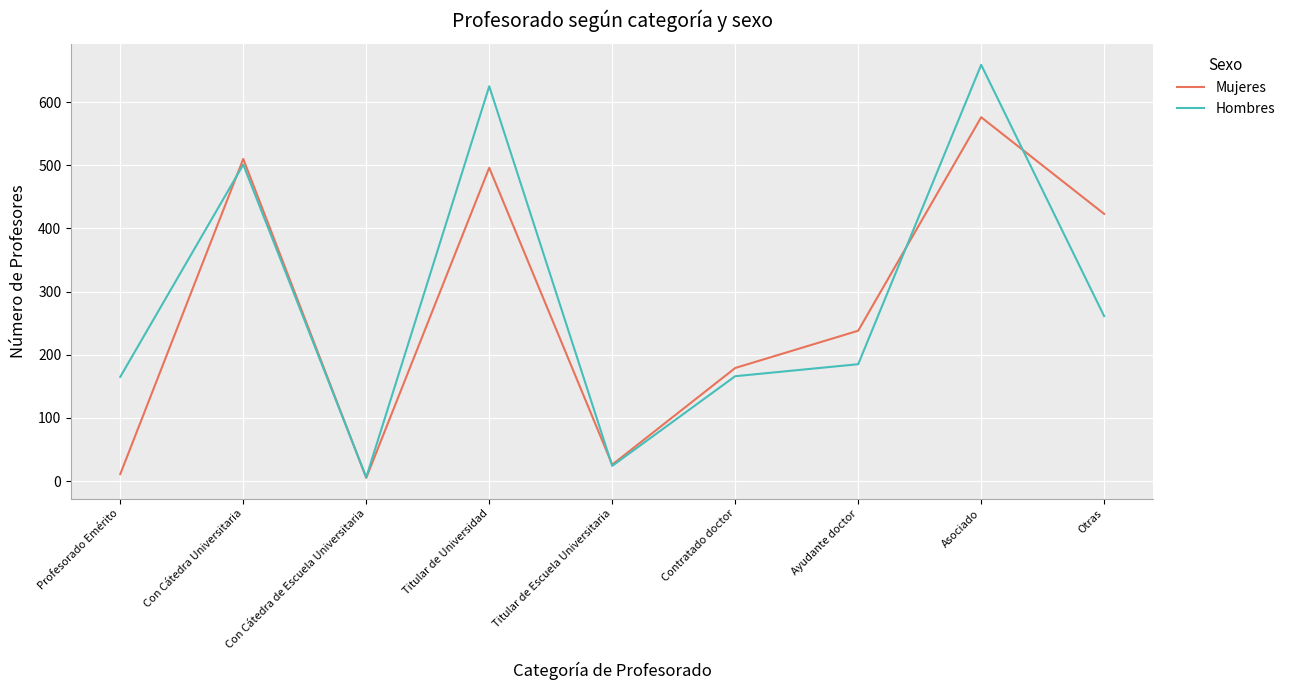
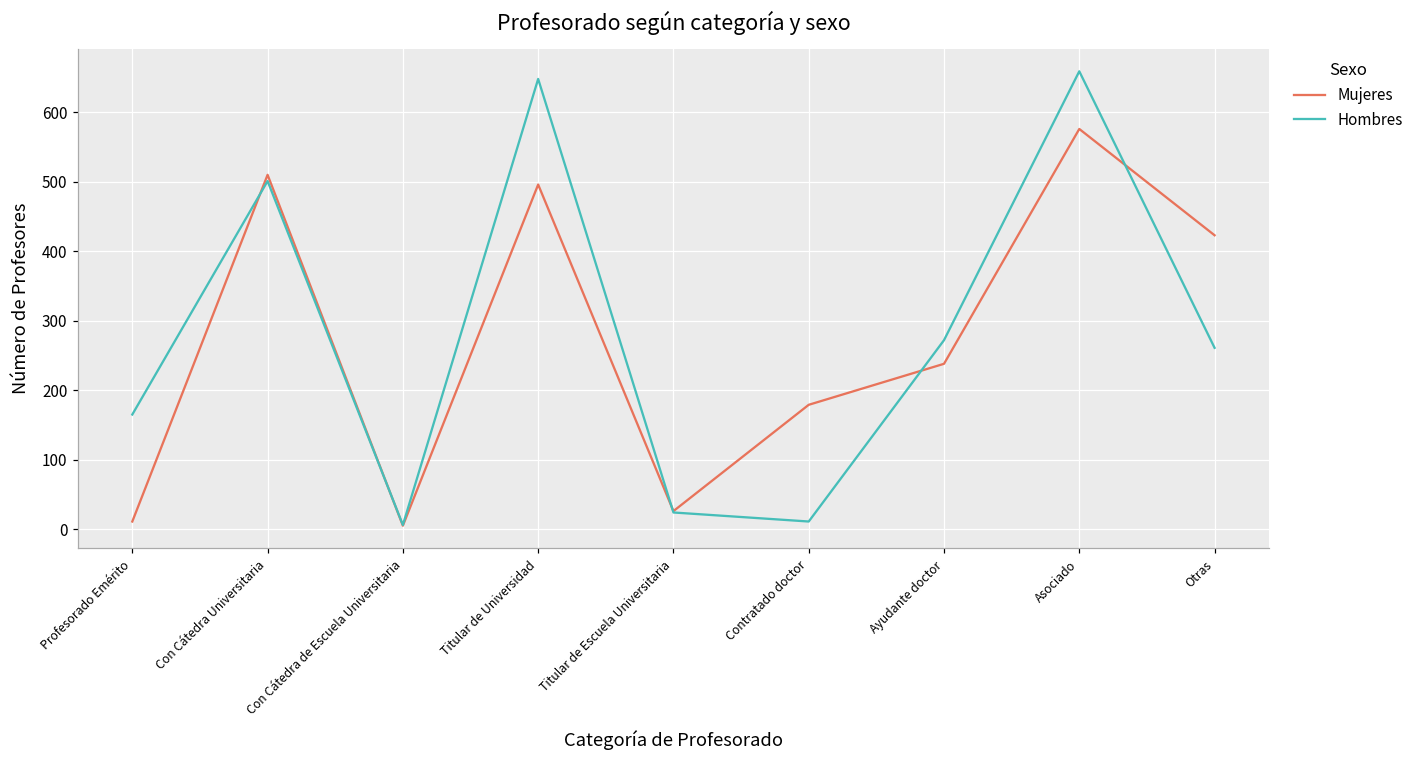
  {
    "Mujeres": {
      "Profesorado Emérito": 10,
      "Con Cátedra Universitaria": 510,
      "Titular de Universidad": 500,
      "Contratado doctor": 180,
      "Ayudante doctor": 240,
      "Asociado": 580,
      "Otras": 420
    },
    "Hombres": {
      "Profesorado Emérito": 170,
      "Con Cátedra Universitaria": 500,
-     "Titular de Universidad": 630,
-     "Contratado doctor": 170,
-     "Ayudante doctor": 190,
+     "Titular de Universidad": 650,
+     "Contratado doctor": 10,
+     "Ayudante doctor": 270,
      "Asociado": 660,
      "Otras": 260
    }
  }
